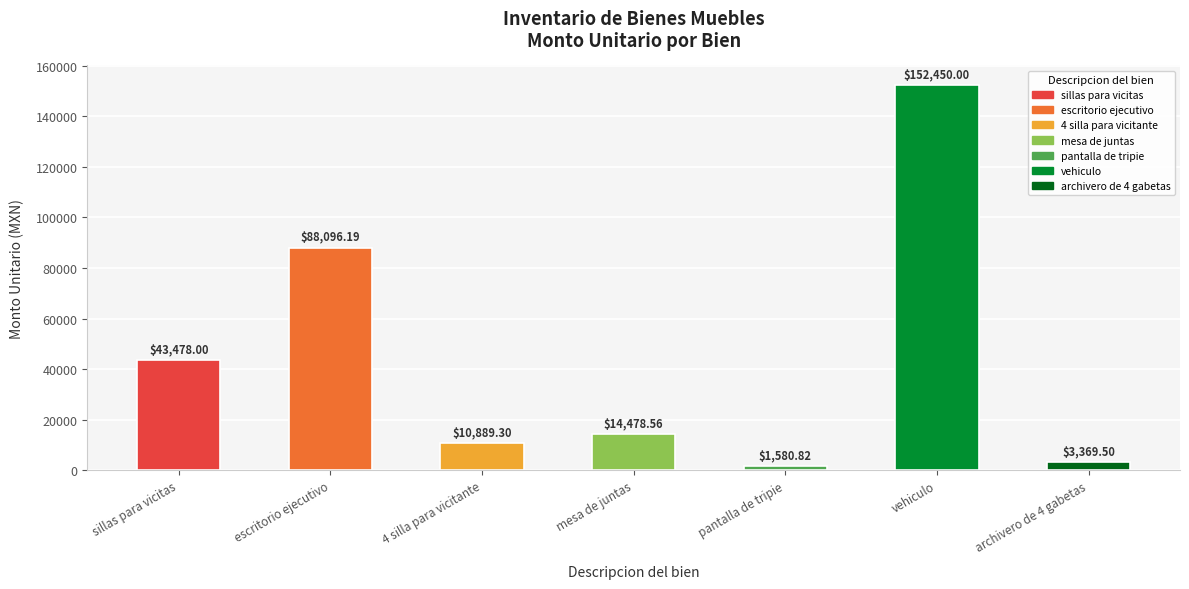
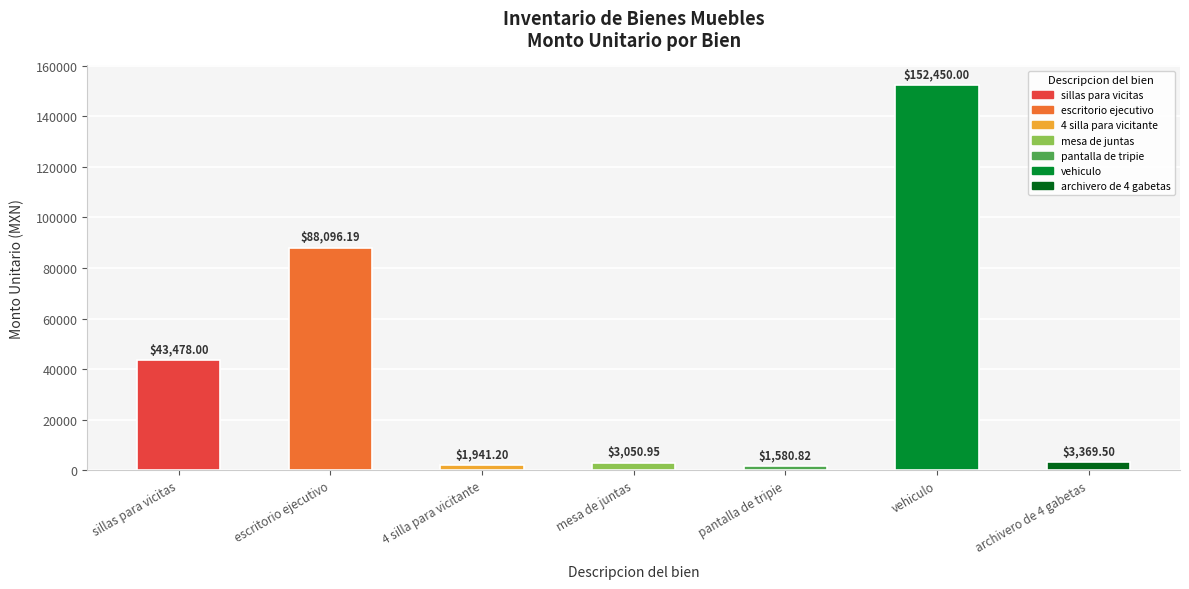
  {
    "sillas para vicitas": "$43,478.00",
    "escritorio ejecutivo": "$88,096.19",
-   "4 silla para vicitante": "$10,889.30",
-   "mesa de juntas": "$14,478.56",
+   "4 silla para vicitante": "$1,941.20",
+   "mesa de juntas": "$3,050.95",
    "pantalla de tripie": "$1,580.82",
    "vehiculo": "$152,450.00",
    "archivero de 4 gabetas": "$3,369.50"
  }
